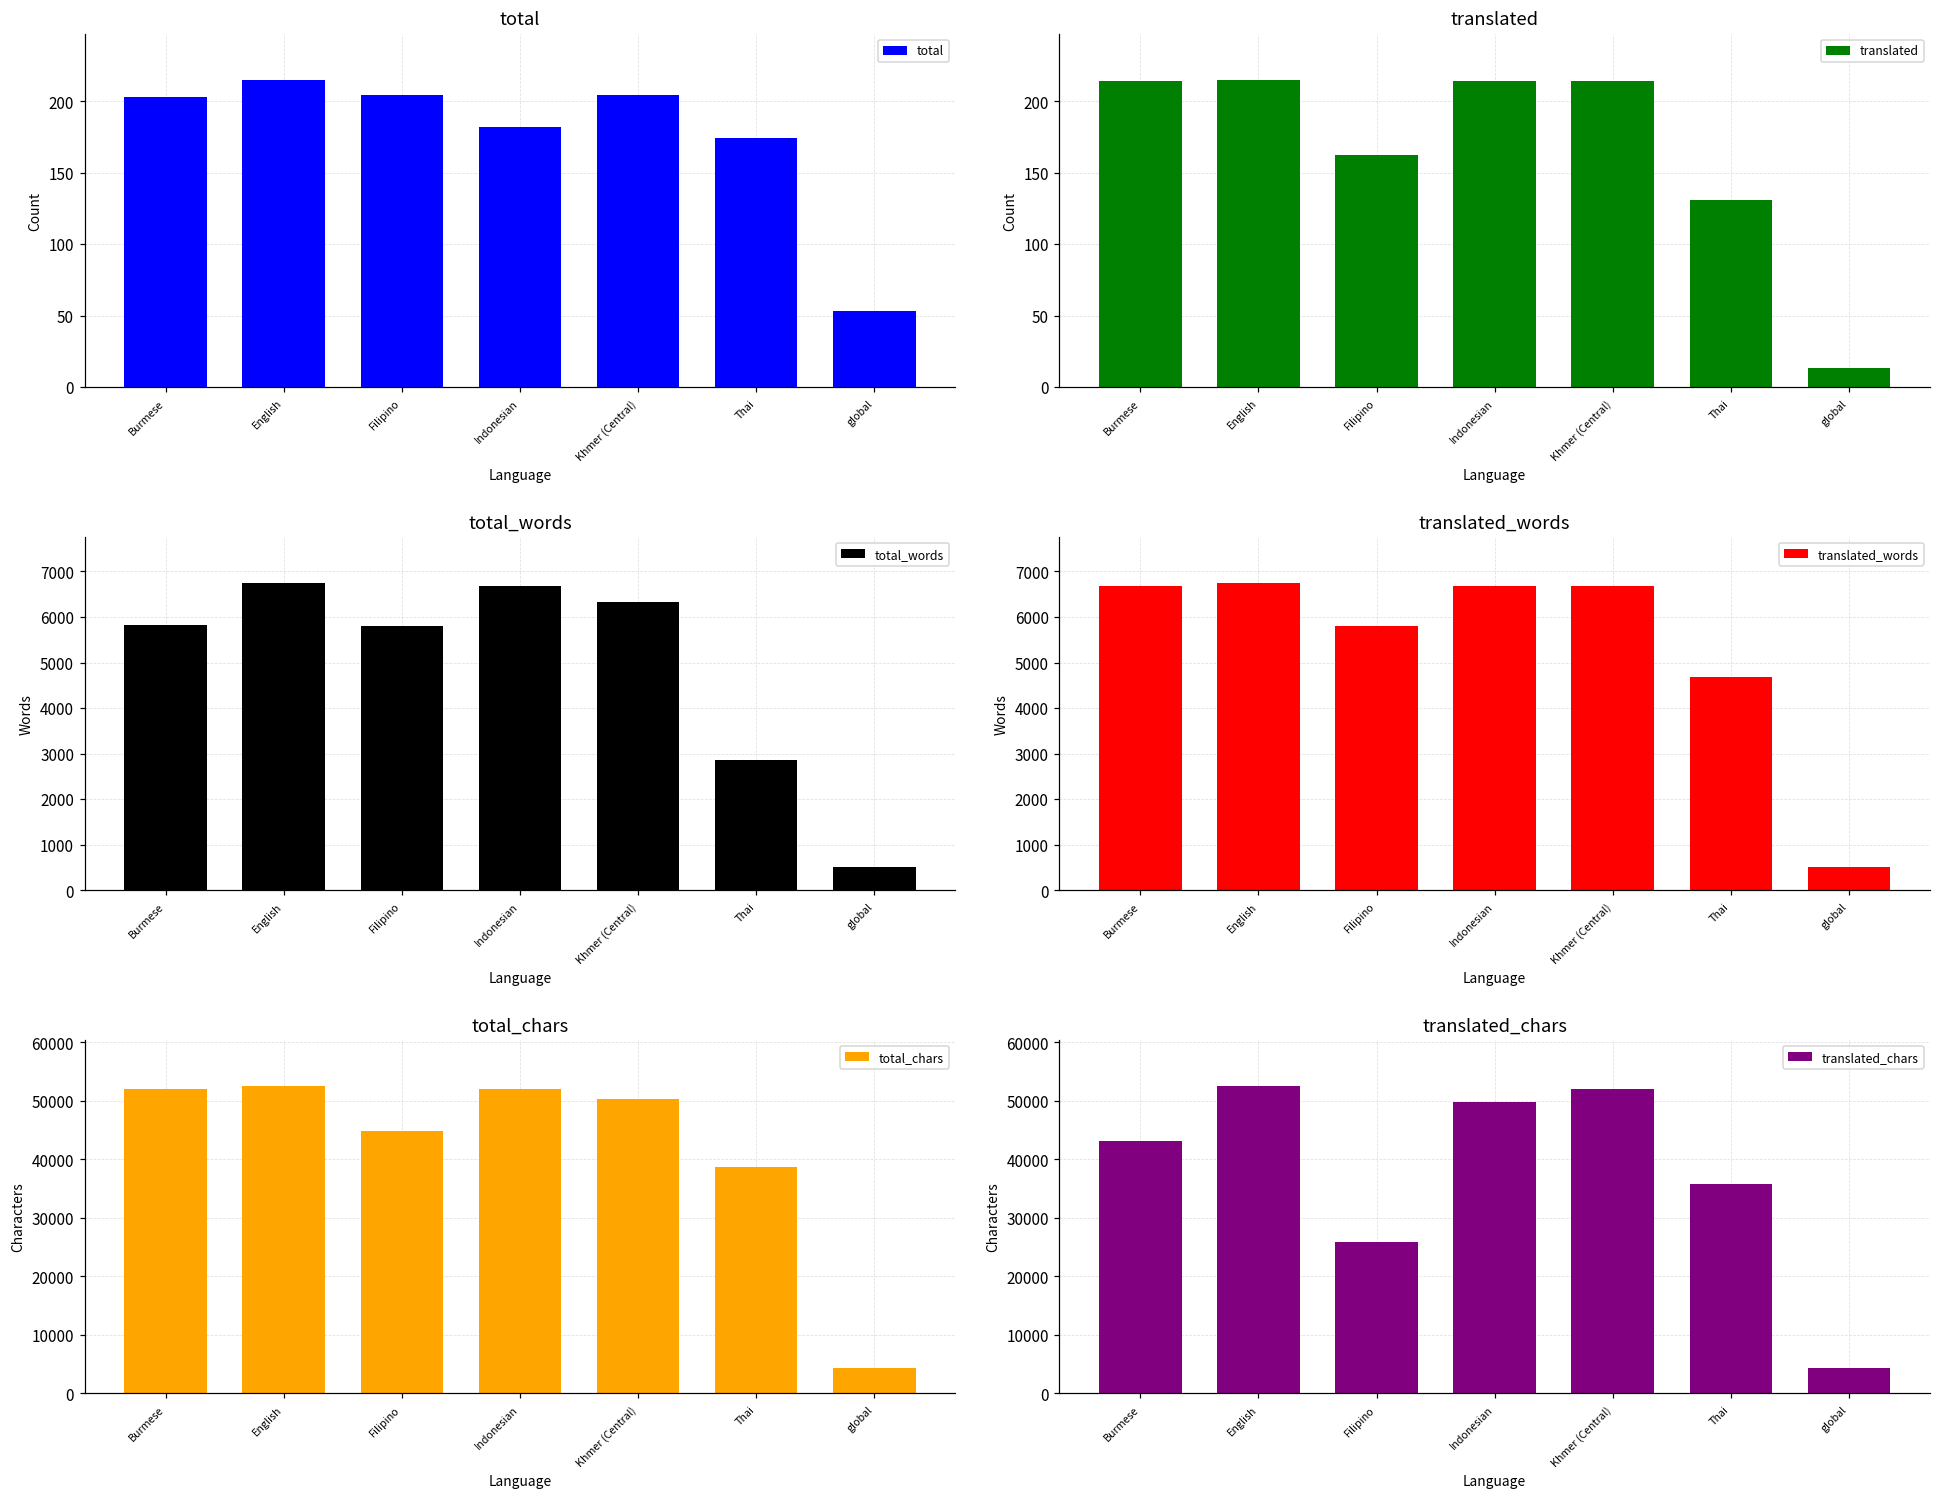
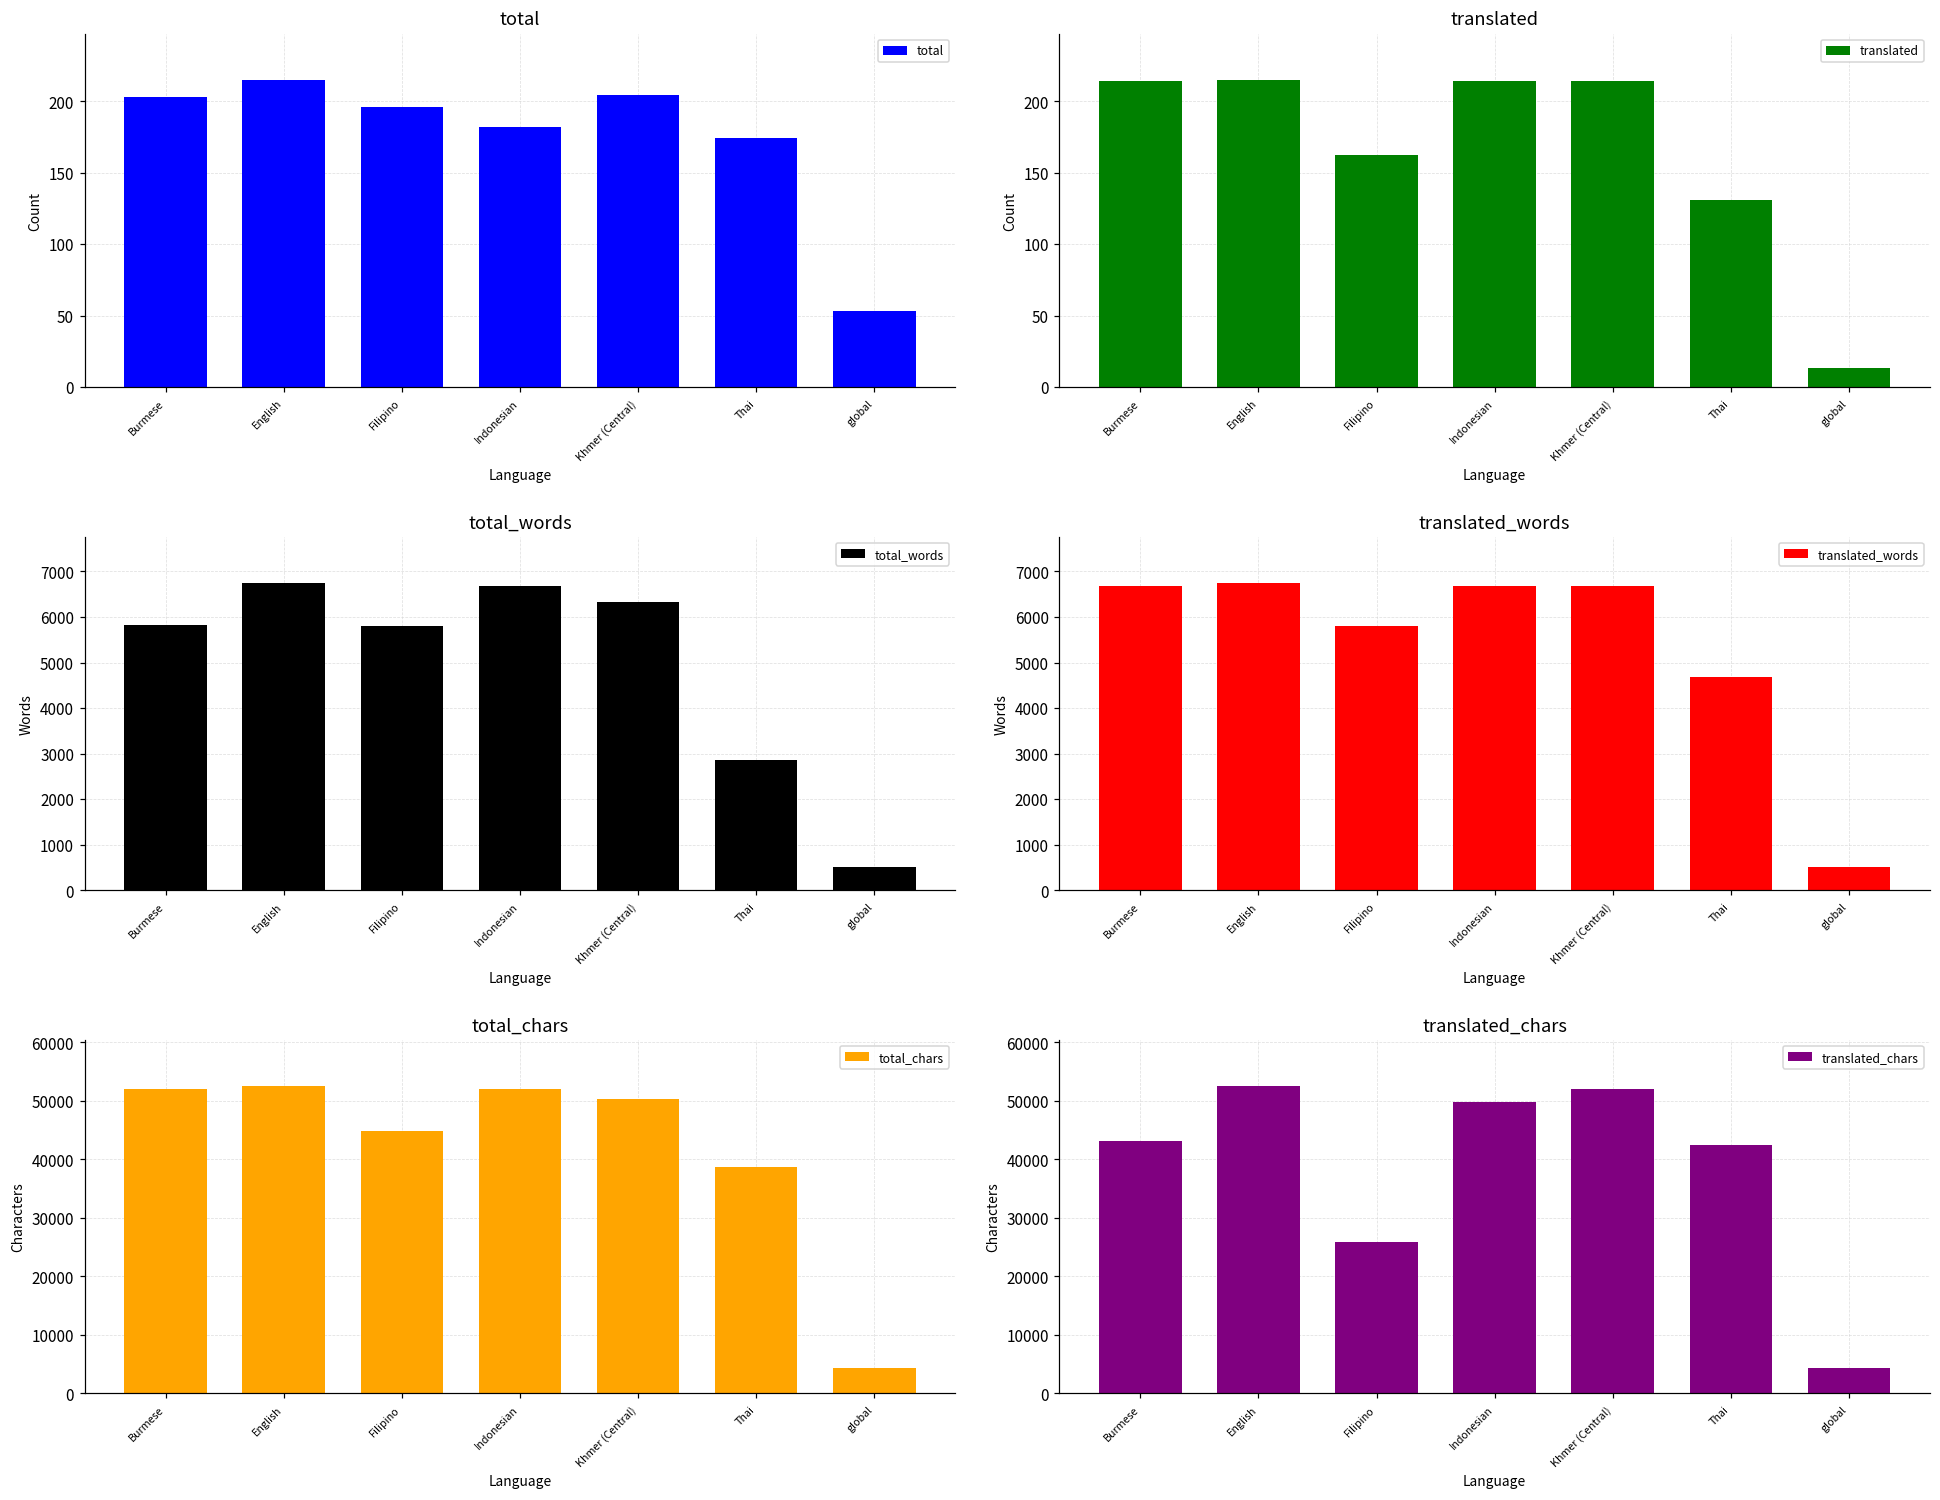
  {
    "total": {
      "Burmese": 203,
      "English": 215,
-     "Filipino": 204,
+     "Filipino": 196,
      "Indonesian": 182,
      "Khmer (Central)": 204,
      "Thai": 174,
      "global": 53
    },
    "translated": {
      "Burmese": 214,
      "English": 215,
      "Filipino": 162,
      "Indonesian": 214,
      "Khmer (Central)": 214,
      "Thai": 131,
      "global": 13
    },
    "total_words": {
      "Burmese": 5800,
      "English": 6800,
      "Filipino": 5800,
      "Indonesian": 6700,
      "Khmer (Central)": 6300,
      "Thai": 2900,
      "global": 500
    },
    "translated_words": {
      "Burmese": 6700,
      "English": 6800,
      "Filipino": 5800,
      "Indonesian": 6700,
      "Khmer (Central)": 6700,
      "Thai": 4700,
      "global": 500
    },
    "total_chars": {
      "Burmese": 52000,
      "English": 53000,
      "Filipino": 45000,
      "Indonesian": 52000,
      "Khmer (Central)": 50000,
      "Thai": 39000,
      "global": 4000
    },
    "translated_chars": {
      "Burmese": 43000,
      "English": 53000,
      "Filipino": 26000,
      "Indonesian": 50000,
      "Khmer (Central)": 52000,
-     "Thai": 36000,
+     "Thai": 43000,
      "global": 4000
    }
  }
